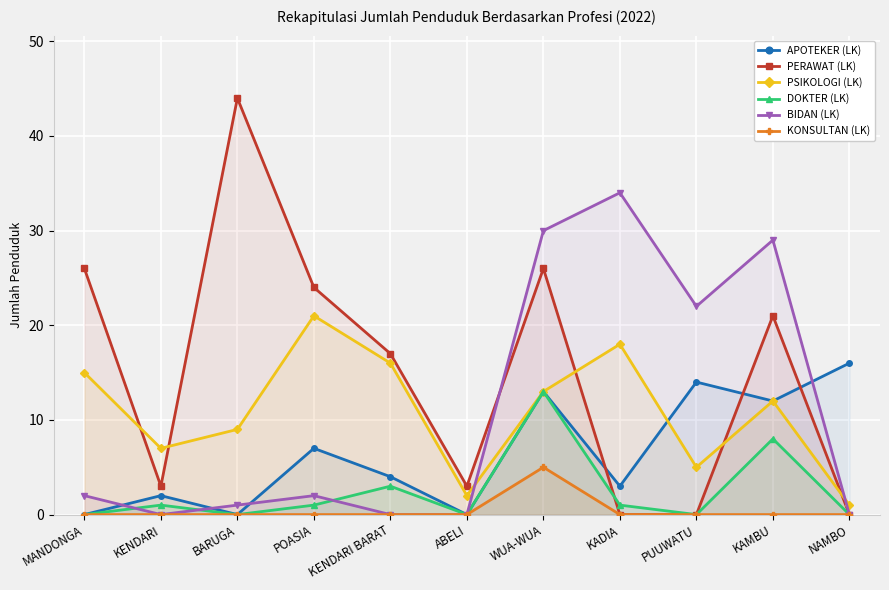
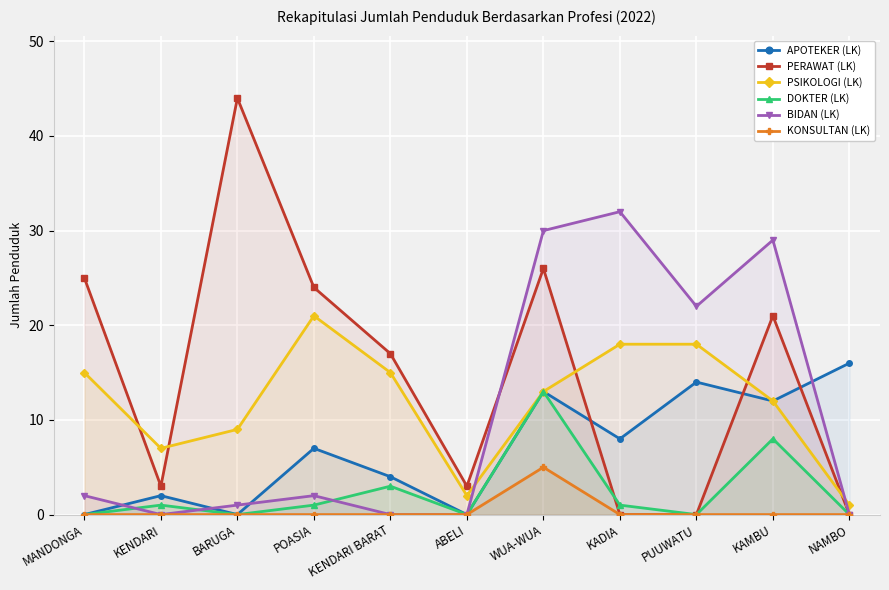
  {
    "APOTEKER (LK)": {
      "KENDARI": 2,
      "POASIA": 7,
      "KENDARI BARAT": 4,
-     "KADIA": 3,
+     "KADIA": 8,
      "PUUWATU": 14,
      "NAMBO": 16
    },
    "PERAWAT (LK)": {
-     "MANDONGA": 26,
+     "MANDONGA": 25,
      "KENDARI": 3,
      "BARUGA": 44,
      "POASIA": 24,
      "KENDARI BARAT": 17,
      "ABELI": 3,
      "WUA-WUA": 26,
      "KAMBU": 21
    },
    "PSIKOLOGI (LK)": {
      "MANDONGA": 15,
      "KENDARI": 7,
      "BARUGA": 9,
      "POASIA": 21,
-     "KENDARI BARAT": 16,
+     "KENDARI BARAT": 15,
      "ABELI": 2,
      "KADIA": 18,
-     "PUUWATU": 5,
+     "PUUWATU": 18,
      "NAMBO": 1
    },
    "DOKTER (LK)": {
      "KENDARI": 1,
      "POASIA": 1,
      "KENDARI BARAT": 3,
      "KADIA": 1,
      "KAMBU": 8
    },
    "BIDAN (LK)": {
      "MANDONGA": 2,
      "BARUGA": 1,
      "POASIA": 2,
      "WUA-WUA": 30,
-     "KADIA": 34,
+     "KADIA": 32,
      "PUUWATU": 22,
      "KAMBU": 29
    },
    "KONSULTAN (LK)": {
      "POASIA": 0,
      "WUA-WUA": 5,
      "KAMBU": 0
    }
  }
